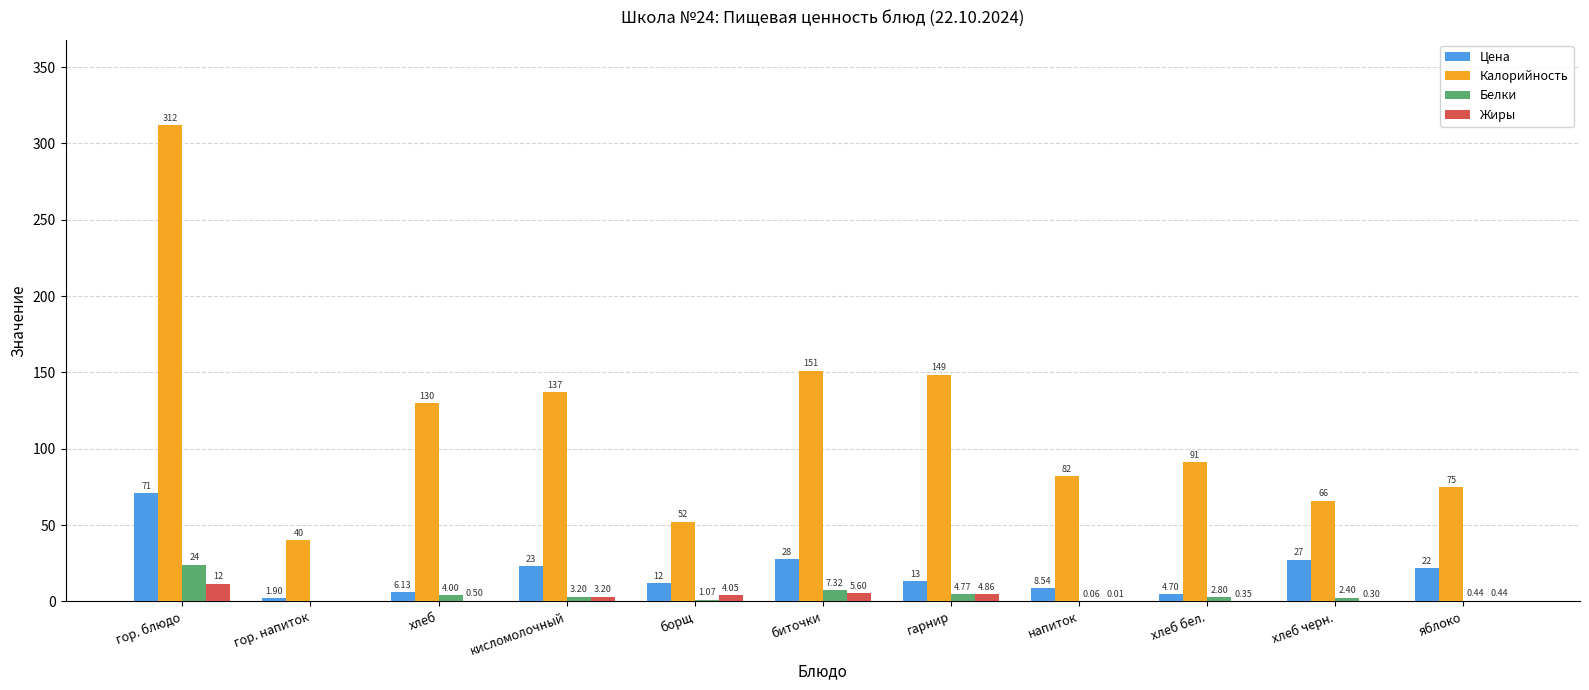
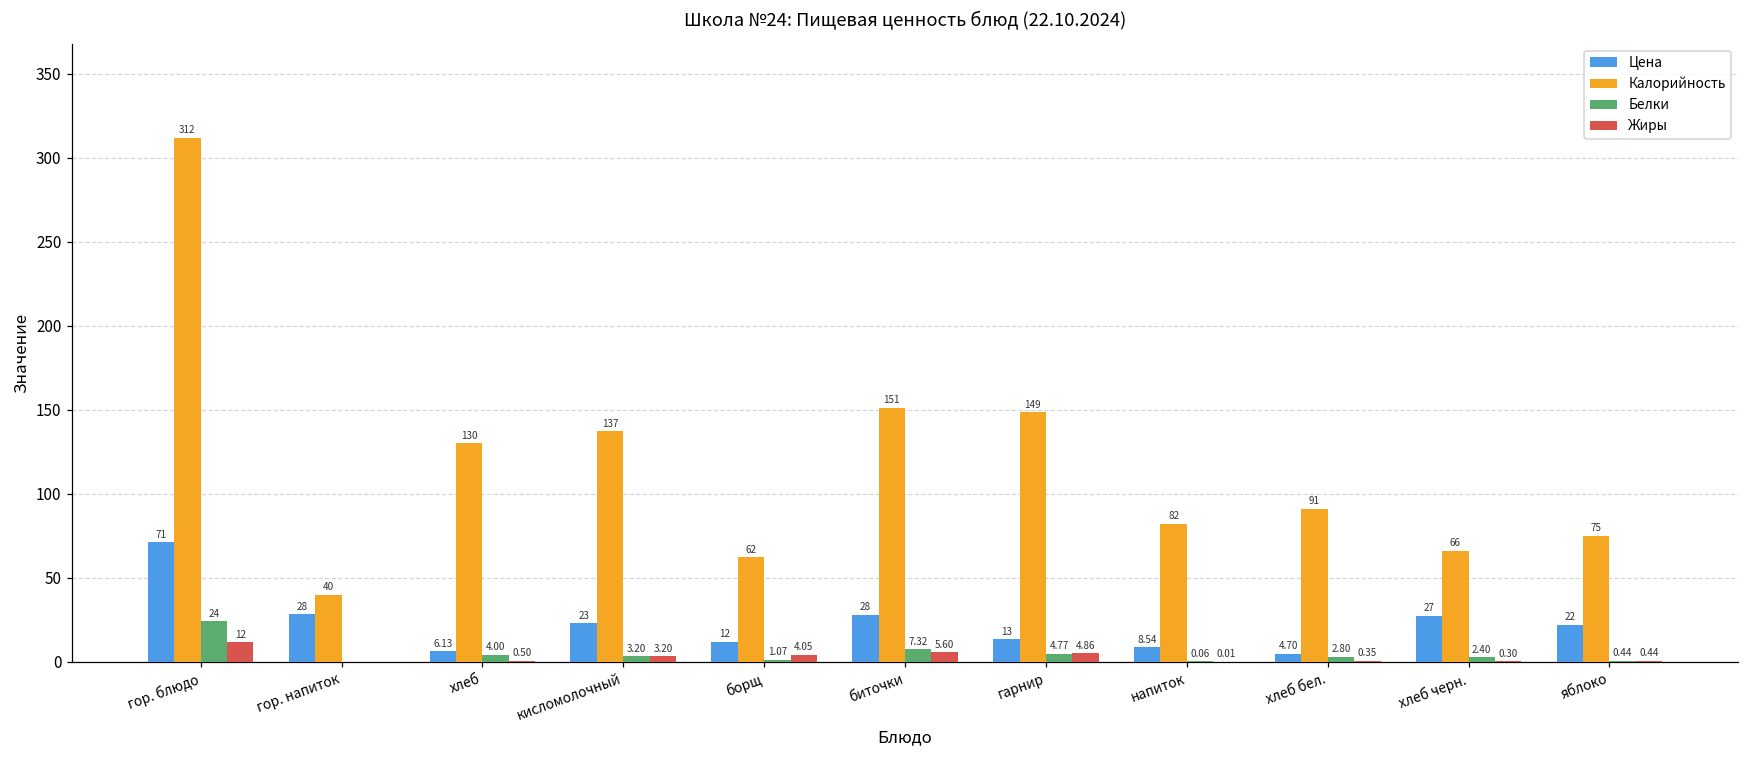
  {
    "Цена": {
      "гор. блюдо": 71,
-     "гор. напиток": 1.90,
+     "гор. напиток": 28,
      "хлеб": 6.13,
      "кисломолочный": 23,
      "борщ": 12,
      "биточки": 28,
      "гарнир": 13,
      "напиток": 8.54,
      "хлеб бел.": 4.70,
      "хлеб черн.": 27,
      "яблоко": 22
    },
    "Калорийность": {
      "гор. блюдо": 312,
      "гор. напиток": 40,
      "хлеб": 130,
      "кисломолочный": 137,
-     "борщ": 52,
+     "борщ": 62,
      "биточки": 151,
      "гарнир": 149,
      "напиток": 82,
      "хлеб бел.": 91,
      "хлеб черн.": 66,
      "яблоко": 75
    },
    "Белки": {
      "гор. блюдо": 24,
      "хлеб": 4.00,
      "кисломолочный": 3.20,
      "борщ": 1.07,
      "биточки": 7.32,
      "гарнир": 4.77,
      "напиток": 0.06,
      "хлеб бел.": 2.80,
      "хлеб черн.": 2.40,
      "яблоко": 0.44
    },
    "Жиры": {
      "гор. блюдо": 12,
      "хлеб": 0.50,
      "кисломолочный": 3.20,
      "борщ": 4.05,
      "биточки": 5.60,
      "гарнир": 4.86,
      "напиток": 0.01,
      "хлеб бел.": 0.35,
      "хлеб черн.": 0.30,
      "яблоко": 0.44
    }
  }
